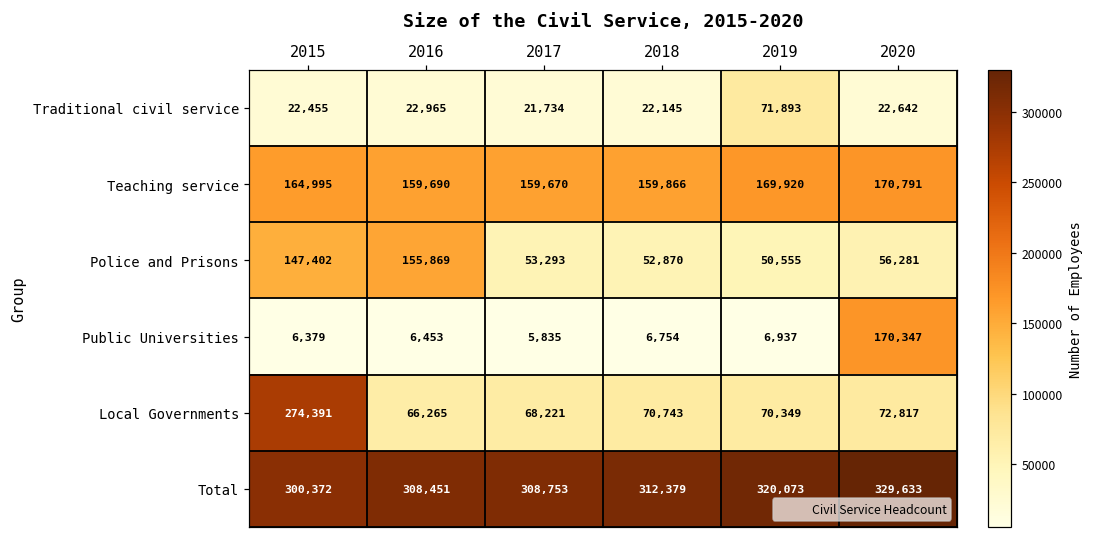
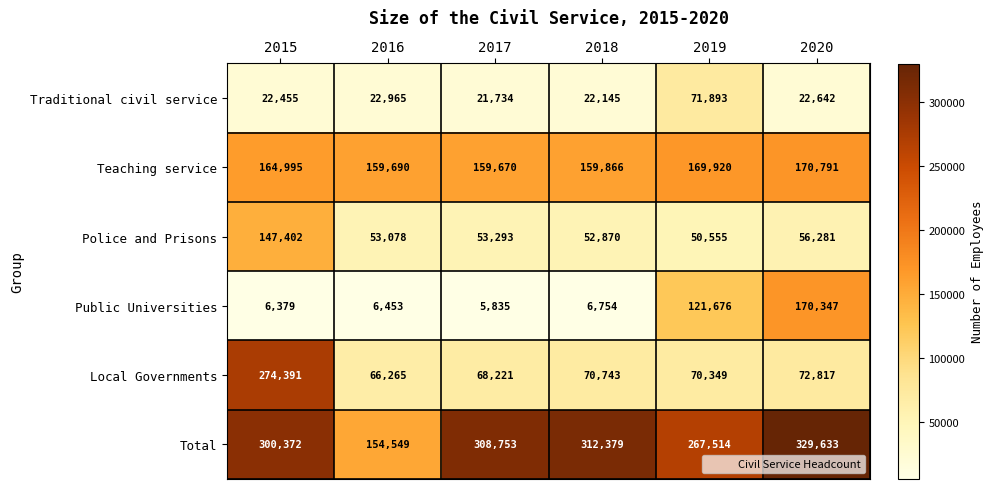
  {
    "Traditional civil service": {
      "2015": "22,455",
      "2016": "22,965",
      "2017": "21,734",
      "2018": "22,145",
      "2019": "71,893",
      "2020": "22,642"
    },
    "Teaching service": {
      "2015": "164,995",
      "2016": "159,690",
      "2017": "159,670",
      "2018": "159,866",
      "2019": "169,920",
      "2020": "170,791"
    },
    "Police and Prisons": {
      "2015": "147,402",
-     "2016": "155,869",
+     "2016": "53,078",
      "2017": "53,293",
      "2018": "52,870",
      "2019": "50,555",
      "2020": "56,281"
    },
    "Public Universities": {
      "2015": "6,379",
      "2016": "6,453",
      "2017": "5,835",
      "2018": "6,754",
-     "2019": "6,937",
+     "2019": "121,676",
      "2020": "170,347"
    },
    "Local Governments": {
      "2015": "274,391",
      "2016": "66,265",
      "2017": "68,221",
      "2018": "70,743",
      "2019": "70,349",
      "2020": "72,817"
    },
    "Total": {
      "2015": "300,372",
-     "2016": "308,451",
+     "2016": "154,549",
      "2017": "308,753",
      "2018": "312,379",
-     "2019": "320,073",
+     "2019": "267,514",
      "2020": "329,633"
    }
  }
